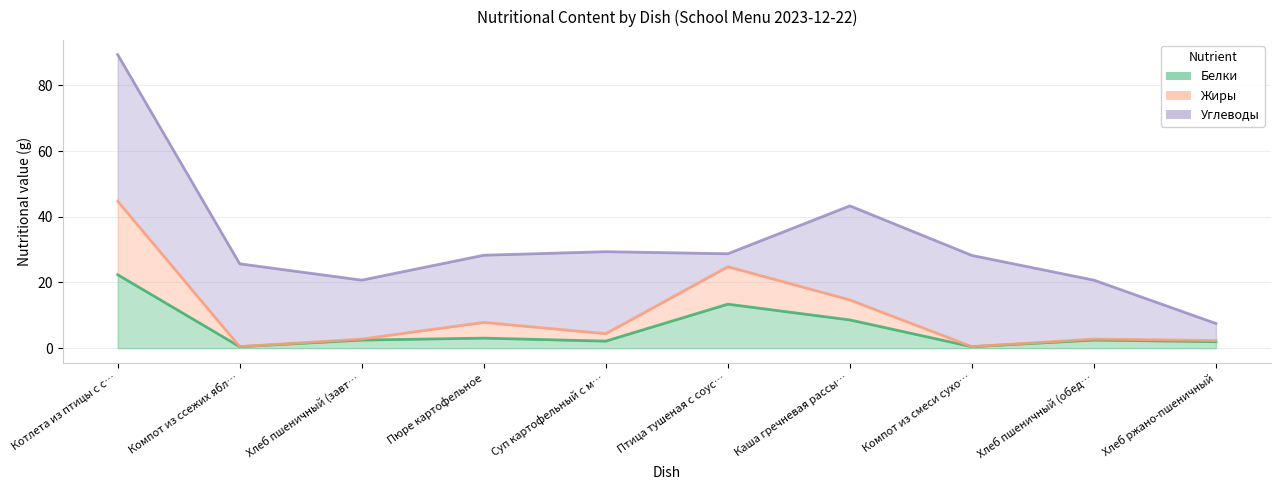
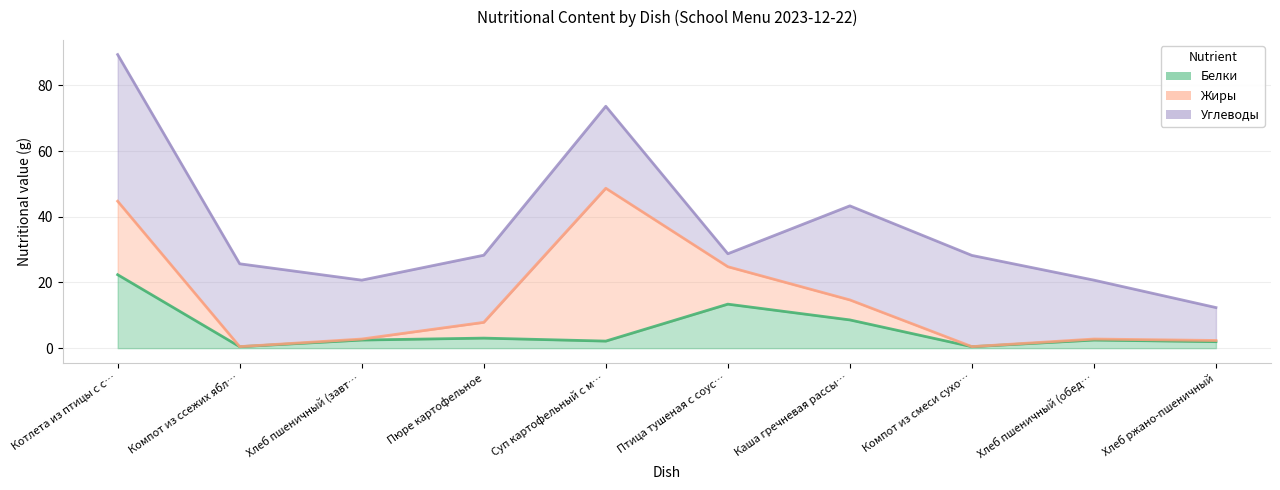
  {
    "Белки": {
      "Котлета из птицы с с…": 22,
      "Пюре картофельное": 3,
      "Суп картофельный с м…": 2,
      "Птица тушеная с соус…": 13,
      "Каша гречневая рассы…": 9
    },
    "Жиры": {
      "Котлета из птицы с с…": 22,
      "Пюре картофельное": 5,
-     "Суп картофельный с м…": 2,
+     "Суп картофельный с м…": 47,
      "Птица тушеная с соус…": 11,
      "Каша гречневая рассы…": 6
    },
    "Углеводы": {
      "Котлета из птицы с с…": 45,
      "Компот из ссежих ябл…": 25,
      "Хлеб пшеничный (завт…": 18,
      "Пюре картофельное": 20,
      "Суп картофельный с м…": 25,
      "Птица тушеная с соус…": 4,
      "Каша гречневая рассы…": 29,
      "Компот из смеси сухо…": 28,
      "Хлеб пшеничный (обед…": 18,
-     "Хлеб ржано-пшеничный": 5
+     "Хлеб ржано-пшеничный": 10
    }
  }
